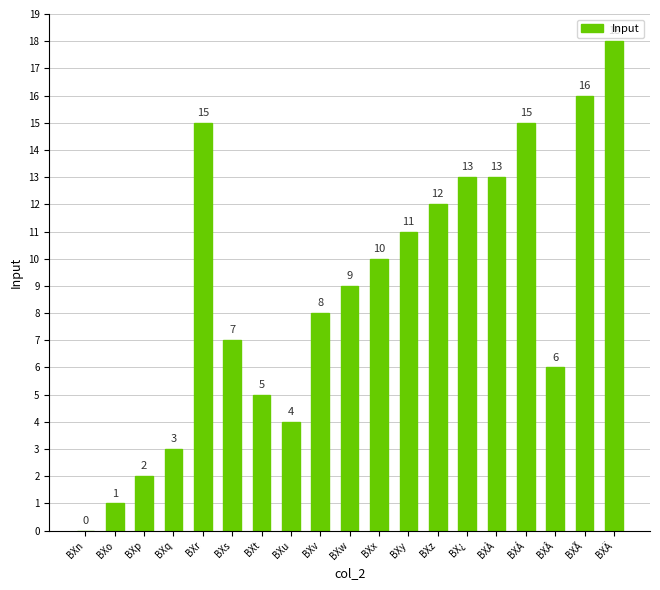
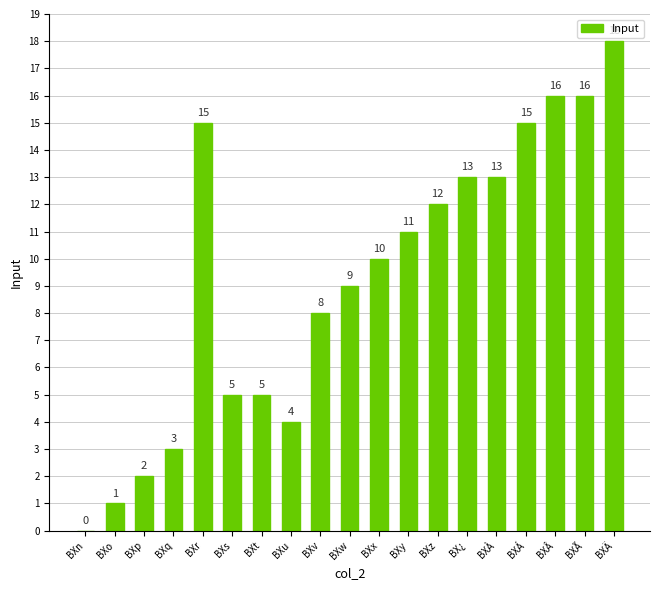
  {
    "BXn": 0,
    "BXo": 1,
    "BXp": 2,
    "BXq": 3,
    "BXr": 15,
-   "BXs": 7,
+   "BXs": 5,
    "BXt": 5,
    "BXu": 4,
    "BXv": 8,
    "BXw": 9,
    "BXx": 10,
    "BXy": 11,
    "BXz": 12,
    "BX¿": 13,
    "BXÀ": 13,
    "BXÁ": 15,
-   "BXÂ": 6,
+   "BXÂ": 16,
    "BXÃ": 16
  }
